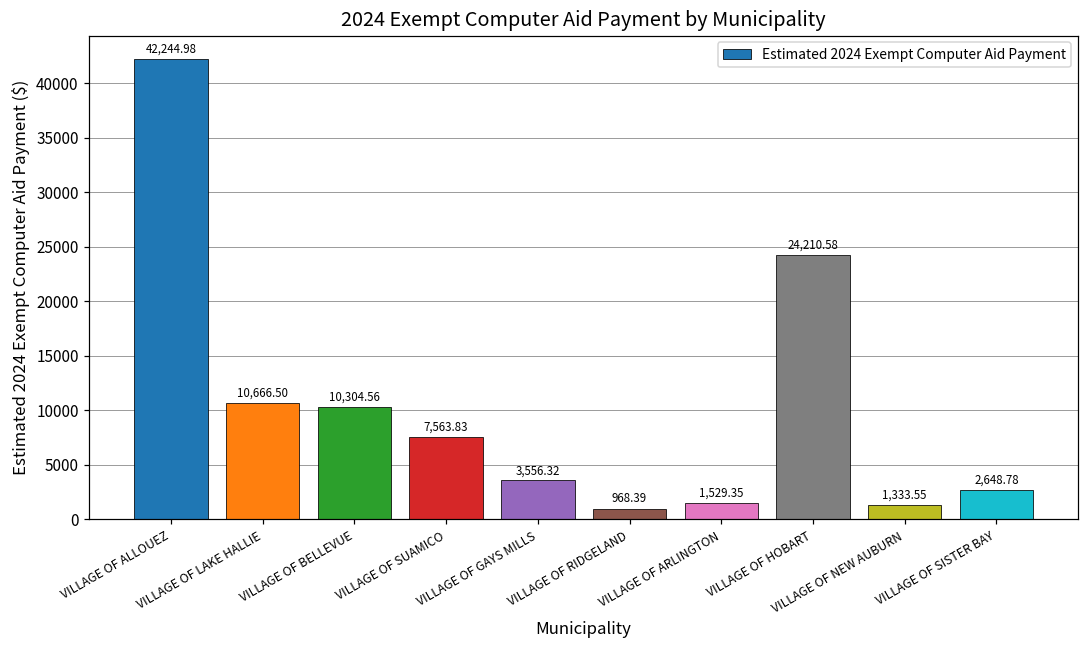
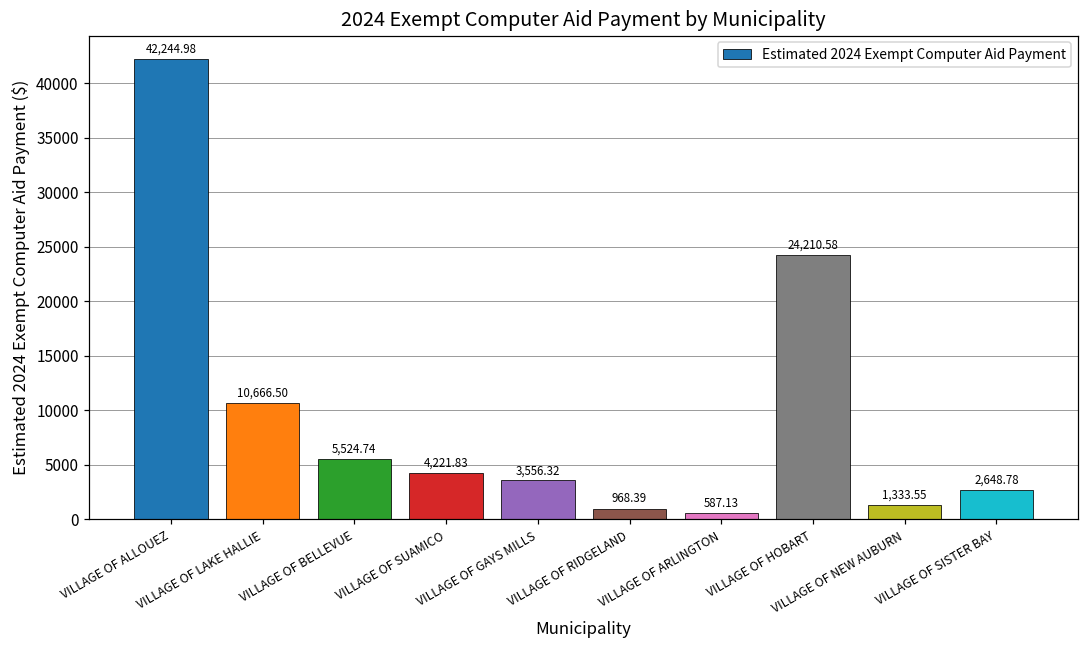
  {
    "VILLAGE OF ALLOUEZ": "42,244.98",
    "VILLAGE OF LAKE HALLIE": "10,666.50",
-   "VILLAGE OF BELLEVUE": "10,304.56",
-   "VILLAGE OF SUAMICO": "7,563.83",
+   "VILLAGE OF BELLEVUE": "5,524.74",
+   "VILLAGE OF SUAMICO": "4,221.83",
    "VILLAGE OF GAYS MILLS": "3,556.32",
    "VILLAGE OF RIDGELAND": "968.39",
-   "VILLAGE OF ARLINGTON": "1,529.35",
+   "VILLAGE OF ARLINGTON": "587.13",
    "VILLAGE OF HOBART": "24,210.58",
    "VILLAGE OF NEW AUBURN": "1,333.55",
    "VILLAGE OF SISTER BAY": "2,648.78"
  }
